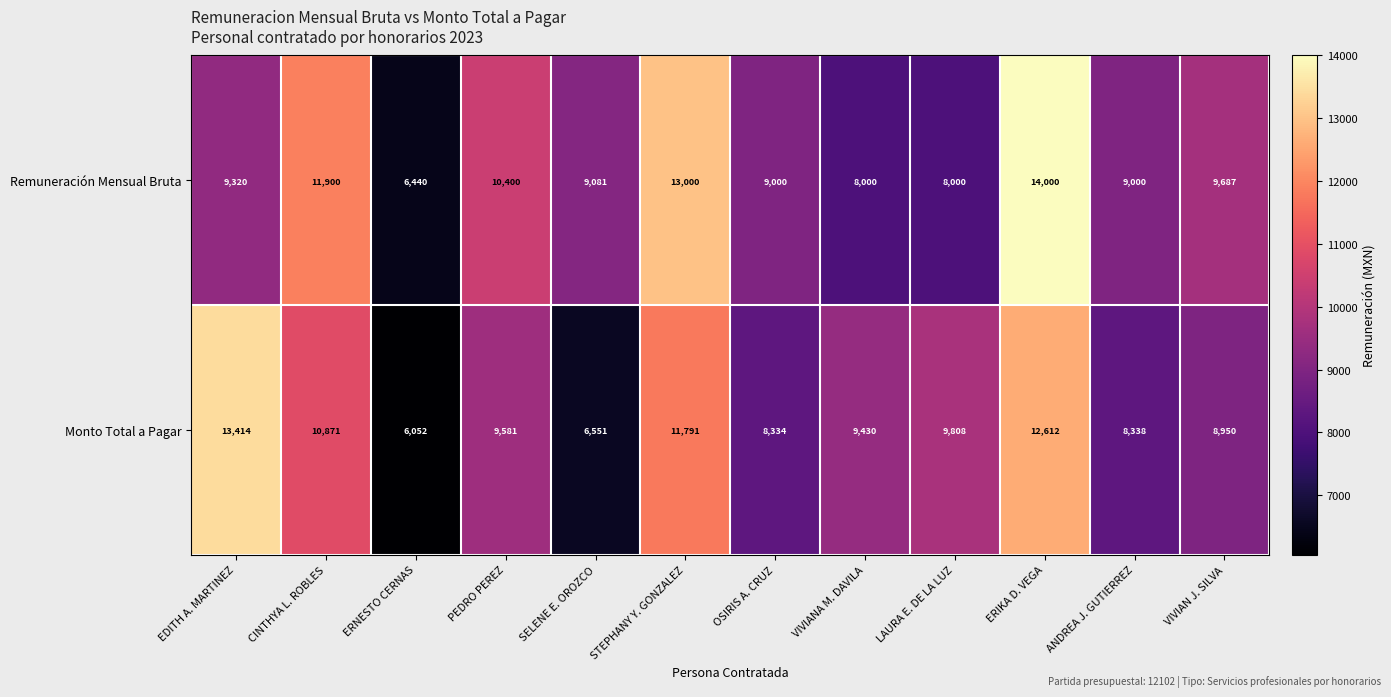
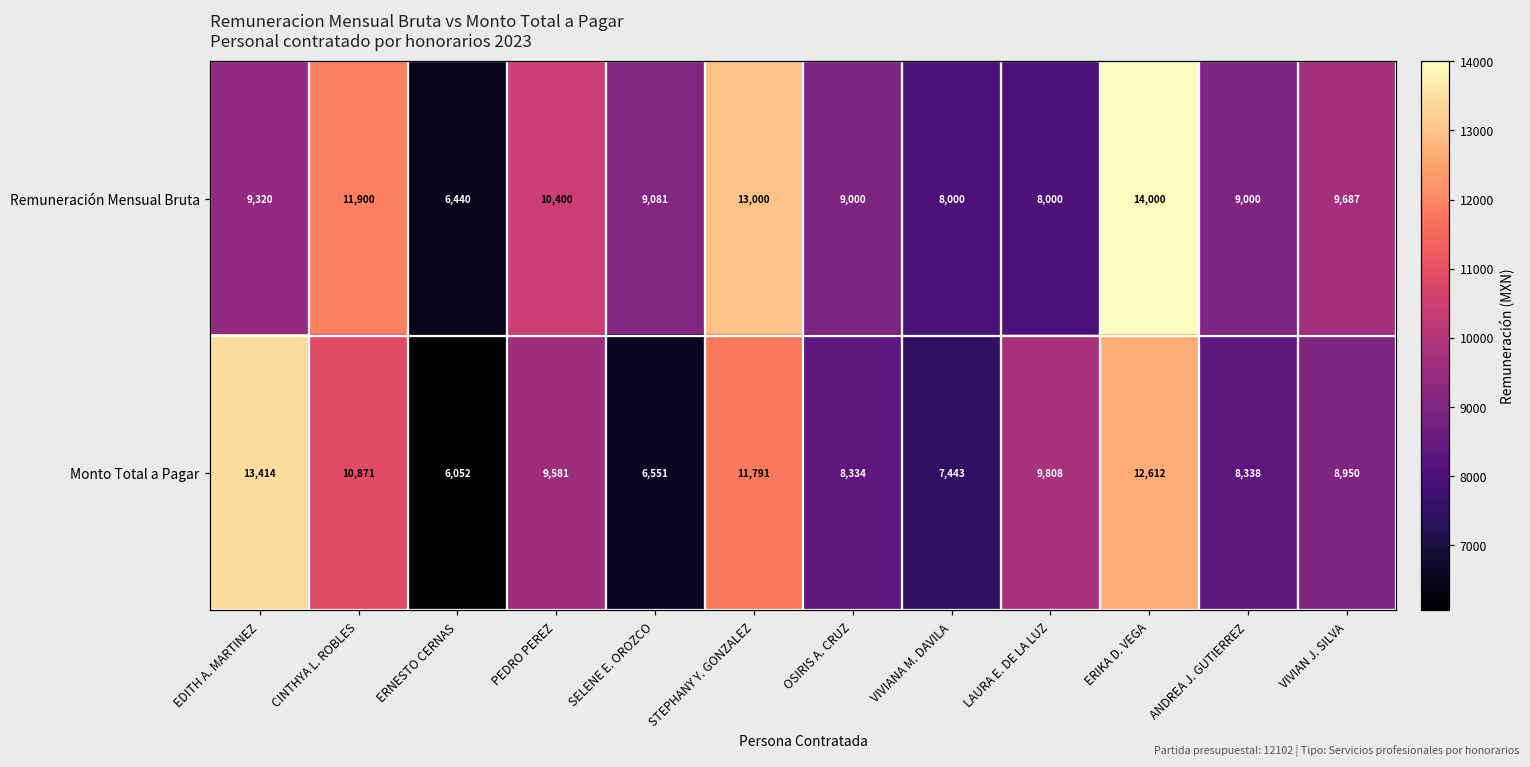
  {
    "Remuneración Mensual Bruta": {
      "EDITH A. MARTINEZ": "9,320",
      "CINTHYA L. ROBLES": "11,900",
      "ERNESTO CERNAS": "6,440",
      "PEDRO PEREZ": "10,400",
      "SELENE E. OROZCO": "9,081",
      "STEPHANY Y. GONZALEZ": "13,000",
      "OSIRIS A. CRUZ": "9,000",
      "VIVIANA M. DAVILA": "8,000",
      "LAURA E. DE LA LUZ": "8,000",
      "ERIKA D. VEGA": "14,000",
      "ANDREA J. GUTIERREZ": "9,000",
      "VIVIAN J. SILVA": "9,687"
    },
    "Monto Total a Pagar": {
      "EDITH A. MARTINEZ": "13,414",
      "CINTHYA L. ROBLES": "10,871",
      "ERNESTO CERNAS": "6,052",
      "PEDRO PEREZ": "9,581",
      "SELENE E. OROZCO": "6,551",
      "STEPHANY Y. GONZALEZ": "11,791",
      "OSIRIS A. CRUZ": "8,334",
-     "VIVIANA M. DAVILA": "9,430",
+     "VIVIANA M. DAVILA": "7,443",
      "LAURA E. DE LA LUZ": "9,808",
      "ERIKA D. VEGA": "12,612",
      "ANDREA J. GUTIERREZ": "8,338",
      "VIVIAN J. SILVA": "8,950"
    }
  }
